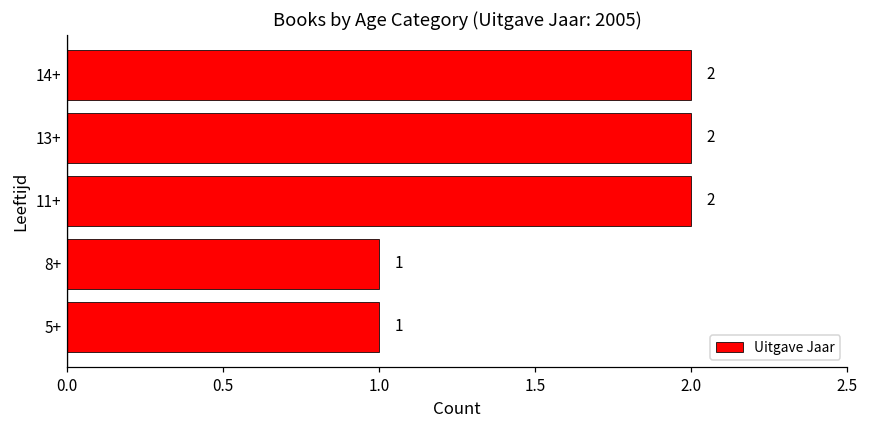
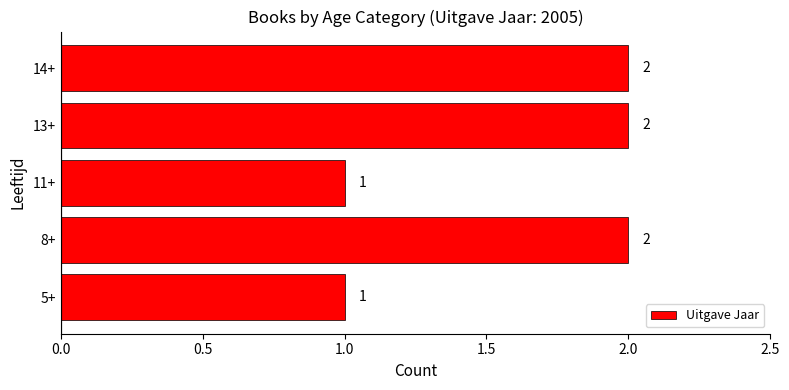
  {
    "14+": 2,
    "13+": 2,
-   "11+": 2,
-   "8+": 1,
+   "11+": 1,
+   "8+": 2,
    "5+": 1
  }
